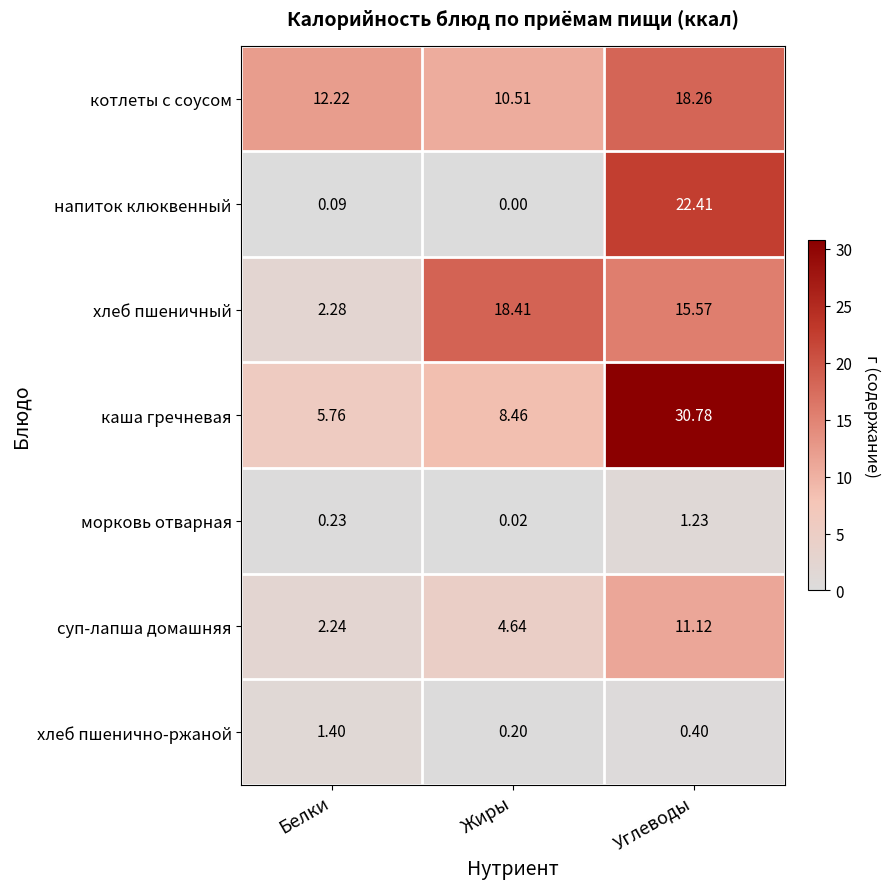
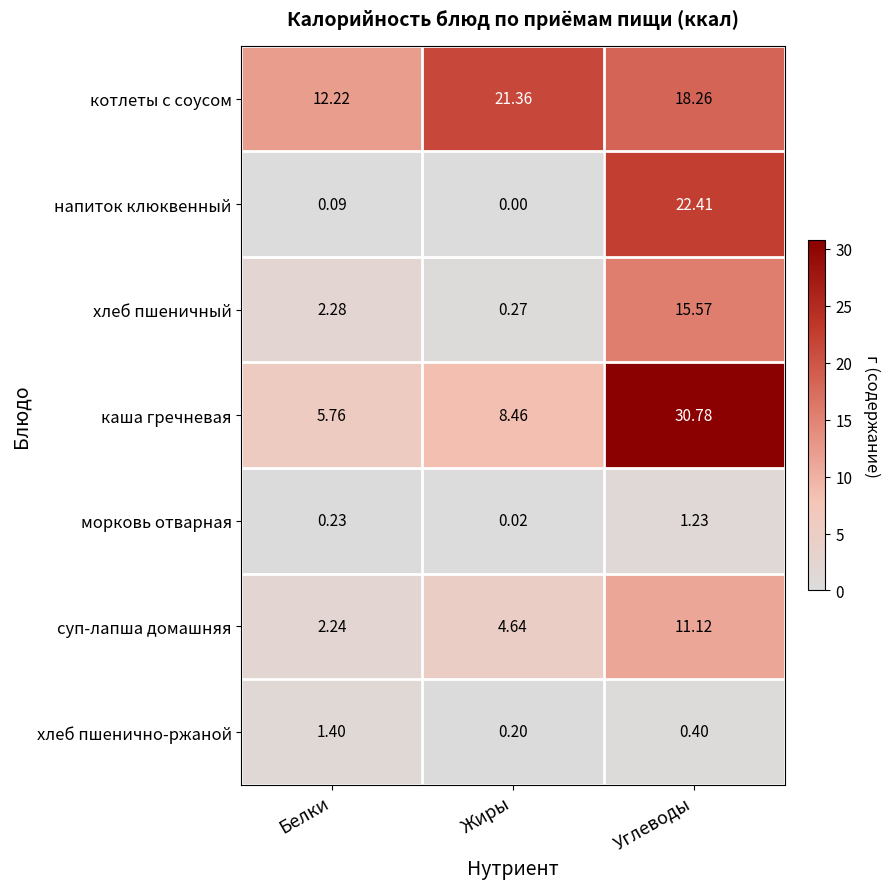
  {
    "котлеты с соусом": {
      "Белки": 12.22,
-     "Жиры": 10.51,
+     "Жиры": 21.36,
      "Углеводы": 18.26
    },
    "напиток клюквенный": {
      "Белки": 0.09,
      "Жиры": 0.00,
      "Углеводы": 22.41
    },
    "хлеб пшеничный": {
      "Белки": 2.28,
-     "Жиры": 18.41,
+     "Жиры": 0.27,
      "Углеводы": 15.57
    },
    "каша гречневая": {
      "Белки": 5.76,
      "Жиры": 8.46,
      "Углеводы": 30.78
    },
    "морковь отварная": {
      "Белки": 0.23,
      "Жиры": 0.02,
      "Углеводы": 1.23
    },
    "суп-лапша домашняя": {
      "Белки": 2.24,
      "Жиры": 4.64,
      "Углеводы": 11.12
    },
    "хлеб пшенично-ржаной": {
      "Белки": 1.40,
      "Жиры": 0.20,
      "Углеводы": 0.40
    }
  }
